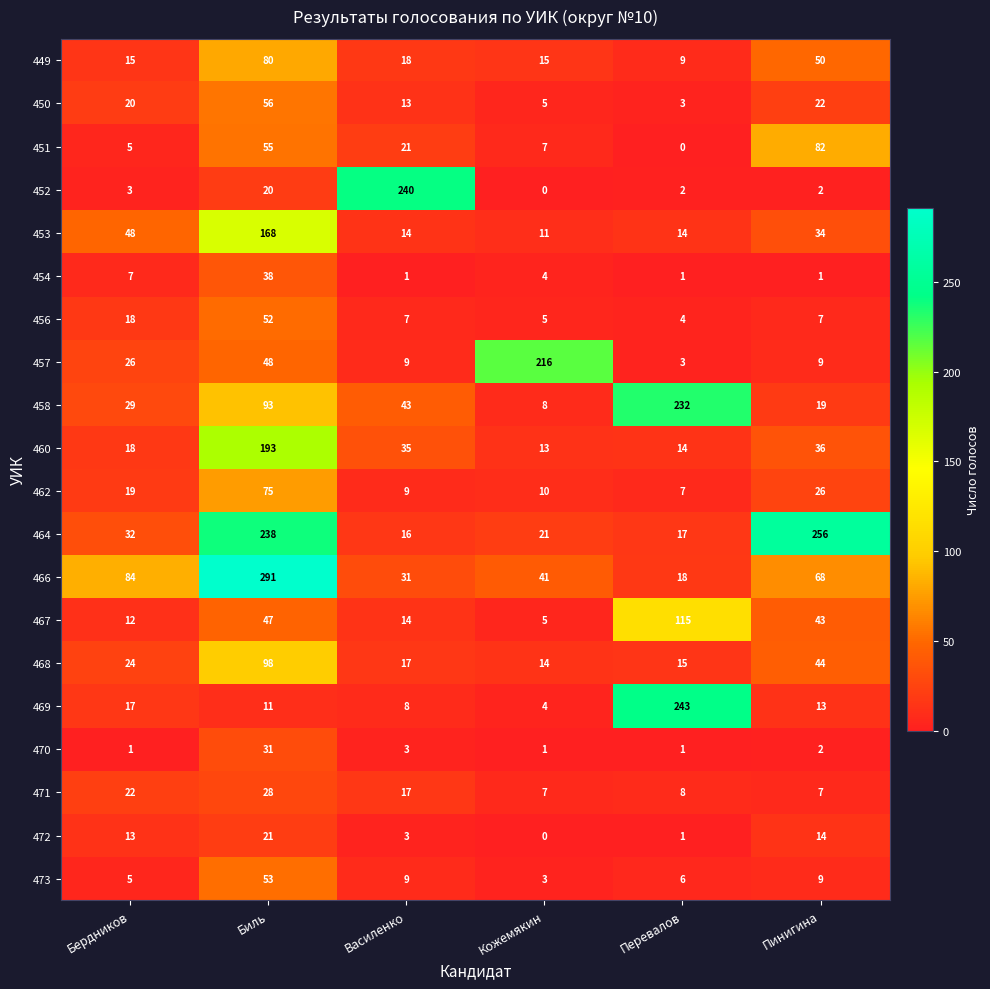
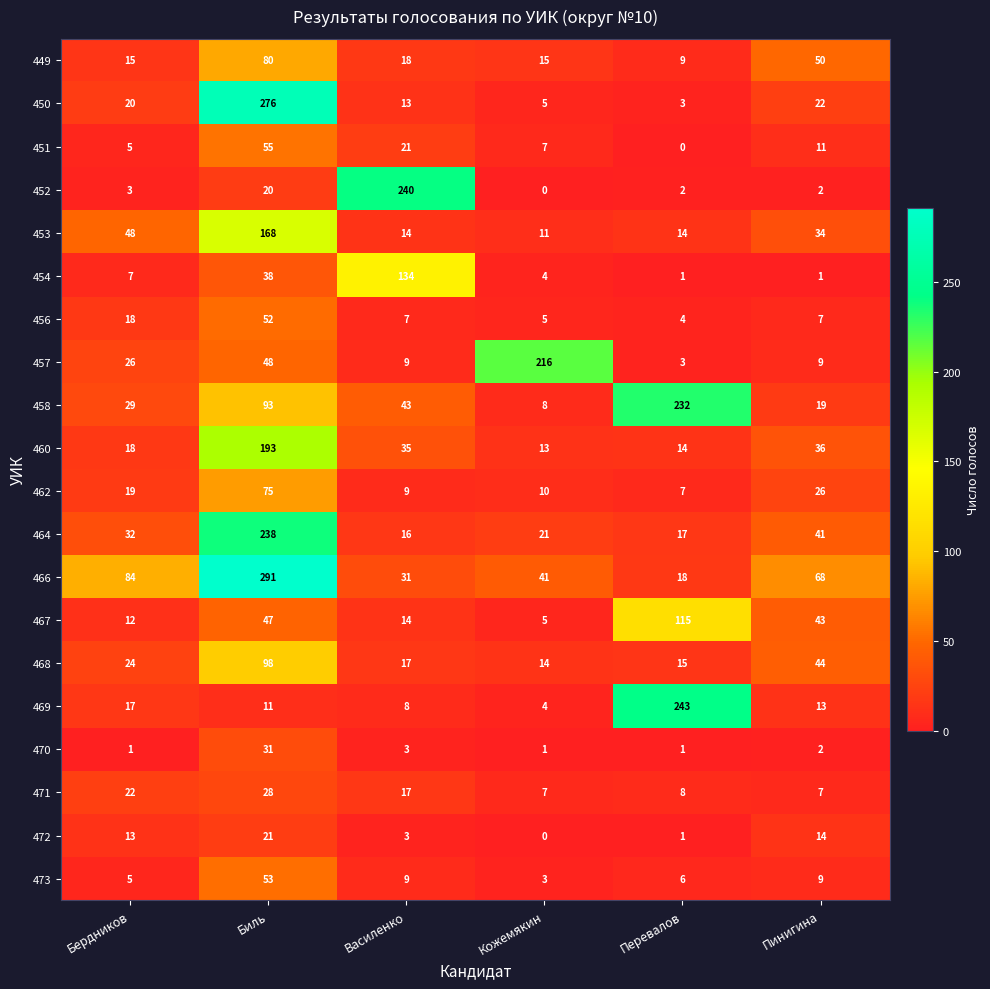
  {
    "449": {
      "Бердников": 15,
      "Биль": 80,
      "Василенко": 18,
      "Кожемякин": 15,
      "Перевалов": 9,
      "Пинигина": 50
    },
    "450": {
      "Бердников": 20,
-     "Биль": 56,
+     "Биль": 276,
      "Василенко": 13,
      "Кожемякин": 5,
      "Перевалов": 3,
      "Пинигина": 22
    },
    "451": {
      "Бердников": 5,
      "Биль": 55,
      "Василенко": 21,
      "Кожемякин": 7,
      "Перевалов": 0,
-     "Пинигина": 82
+     "Пинигина": 11
    },
    "452": {
      "Бердников": 3,
      "Биль": 20,
      "Василенко": 240,
      "Кожемякин": 0,
      "Перевалов": 2,
      "Пинигина": 2
    },
    "453": {
      "Бердников": 48,
      "Биль": 168,
      "Василенко": 14,
      "Кожемякин": 11,
      "Перевалов": 14,
      "Пинигина": 34
    },
    "454": {
      "Бердников": 7,
      "Биль": 38,
-     "Василенко": 1,
+     "Василенко": 134,
      "Кожемякин": 4,
      "Перевалов": 1,
      "Пинигина": 1
    },
    "456": {
      "Бердников": 18,
      "Биль": 52,
      "Василенко": 7,
      "Кожемякин": 5,
      "Перевалов": 4,
      "Пинигина": 7
    },
    "457": {
      "Бердников": 26,
      "Биль": 48,
      "Василенко": 9,
      "Кожемякин": 216,
      "Перевалов": 3,
      "Пинигина": 9
    },
    "458": {
      "Бердников": 29,
      "Биль": 93,
      "Василенко": 43,
      "Кожемякин": 8,
      "Перевалов": 232,
      "Пинигина": 19
    },
    "460": {
      "Бердников": 18,
      "Биль": 193,
      "Василенко": 35,
      "Кожемякин": 13,
      "Перевалов": 14,
      "Пинигина": 36
    },
    "462": {
      "Бердников": 19,
      "Биль": 75,
      "Василенко": 9,
      "Кожемякин": 10,
      "Перевалов": 7,
      "Пинигина": 26
    },
    "464": {
      "Бердников": 32,
      "Биль": 238,
      "Василенко": 16,
      "Кожемякин": 21,
      "Перевалов": 17,
-     "Пинигина": 256
+     "Пинигина": 41
    },
    "466": {
      "Бердников": 84,
      "Биль": 291,
      "Василенко": 31,
      "Кожемякин": 41,
      "Перевалов": 18,
      "Пинигина": 68
    },
    "467": {
      "Бердников": 12,
      "Биль": 47,
      "Василенко": 14,
      "Кожемякин": 5,
      "Перевалов": 115,
      "Пинигина": 43
    },
    "468": {
      "Бердников": 24,
      "Биль": 98,
      "Василенко": 17,
      "Кожемякин": 14,
      "Перевалов": 15,
      "Пинигина": 44
    },
    "469": {
      "Бердников": 17,
      "Биль": 11,
      "Василенко": 8,
      "Кожемякин": 4,
      "Перевалов": 243,
      "Пинигина": 13
    },
    "470": {
      "Бердников": 1,
      "Биль": 31,
      "Василенко": 3,
      "Кожемякин": 1,
      "Перевалов": 1,
      "Пинигина": 2
    },
    "471": {
      "Бердников": 22,
      "Биль": 28,
      "Василенко": 17,
      "Кожемякин": 7,
      "Перевалов": 8,
      "Пинигина": 7
    },
    "472": {
      "Бердников": 13,
      "Биль": 21,
      "Василенко": 3,
      "Кожемякин": 0,
      "Перевалов": 1,
      "Пинигина": 14
    },
    "473": {
      "Бердников": 5,
      "Биль": 53,
      "Василенко": 9,
      "Кожемякин": 3,
      "Перевалов": 6,
      "Пинигина": 9
    }
  }
